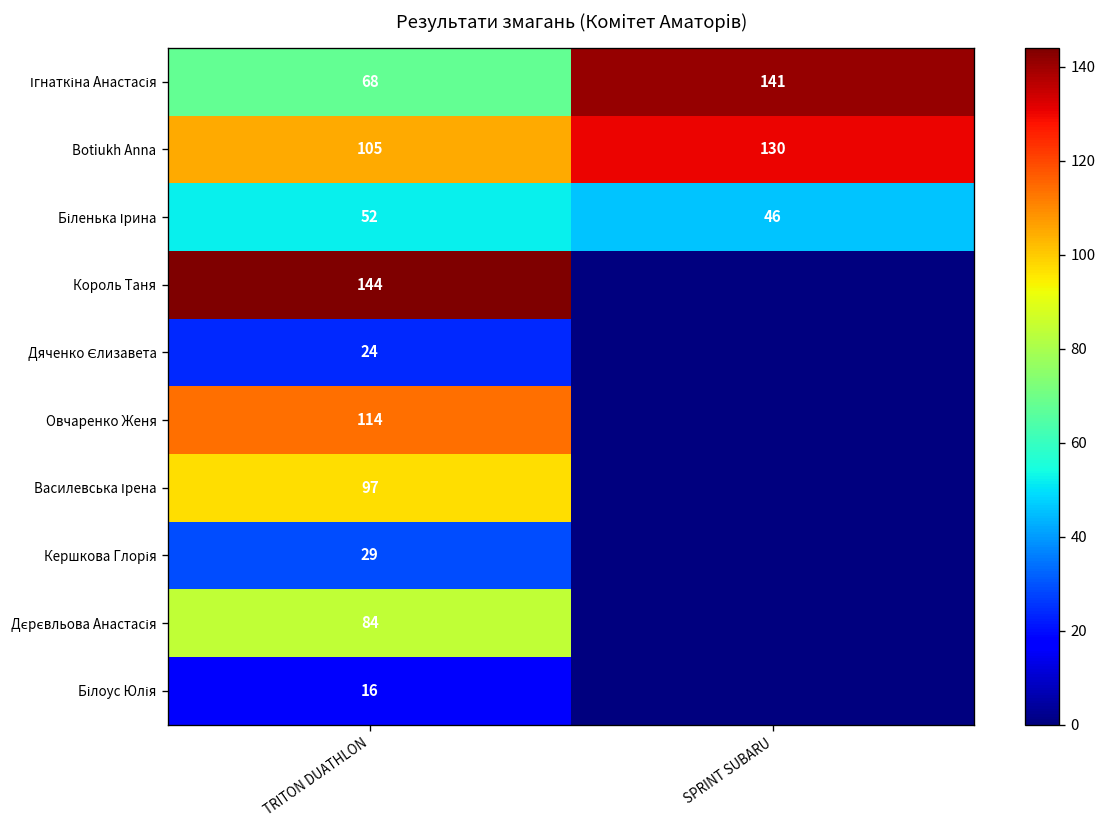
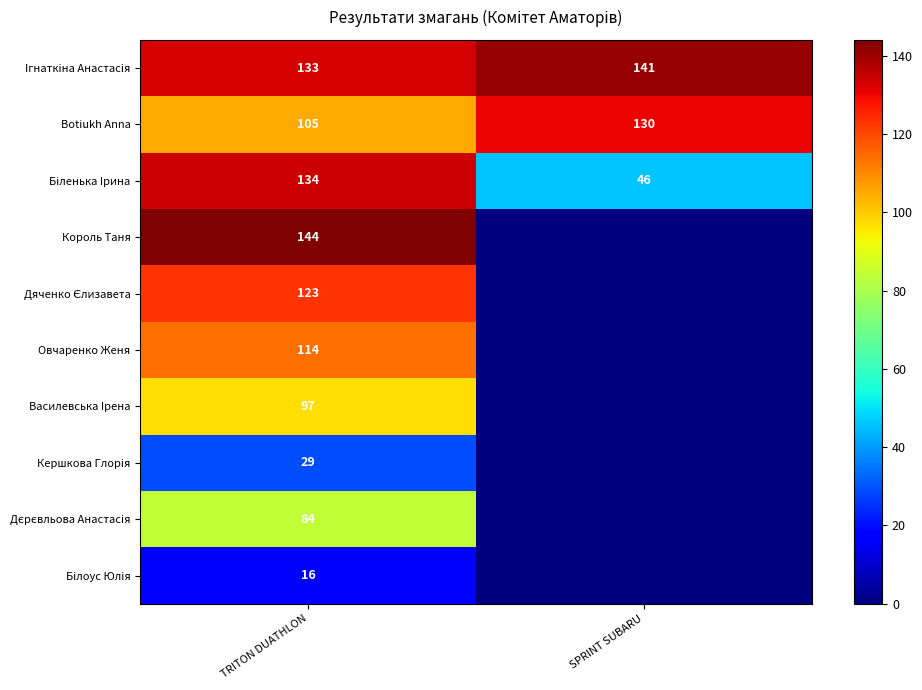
  {
    "Ігнаткіна Анастасія": {
-     "TRITON DUATHLON": 68,
+     "TRITON DUATHLON": 133,
      "SPRINT SUBARU": 141
    },
    "Botiukh Anna": {
      "TRITON DUATHLON": 105,
      "SPRINT SUBARU": 130
    },
    "Біленька Ірина": {
-     "TRITON DUATHLON": 52,
+     "TRITON DUATHLON": 134,
      "SPRINT SUBARU": 46
    },
    "Король Таня": {
      "TRITON DUATHLON": 144
    },
    "Дяченко Єлизавета": {
-     "TRITON DUATHLON": 24
+     "TRITON DUATHLON": 123
    },
    "Овчаренко Женя": {
      "TRITON DUATHLON": 114
    },
    "Василевська Ірена": {
      "TRITON DUATHLON": 97
    },
    "Кершкова Глорія": {
      "TRITON DUATHLON": 29
    },
    "Дєрєвльова Анастасія": {
      "TRITON DUATHLON": 84
    },
    "Білоус Юлія": {
      "TRITON DUATHLON": 16
    }
  }
